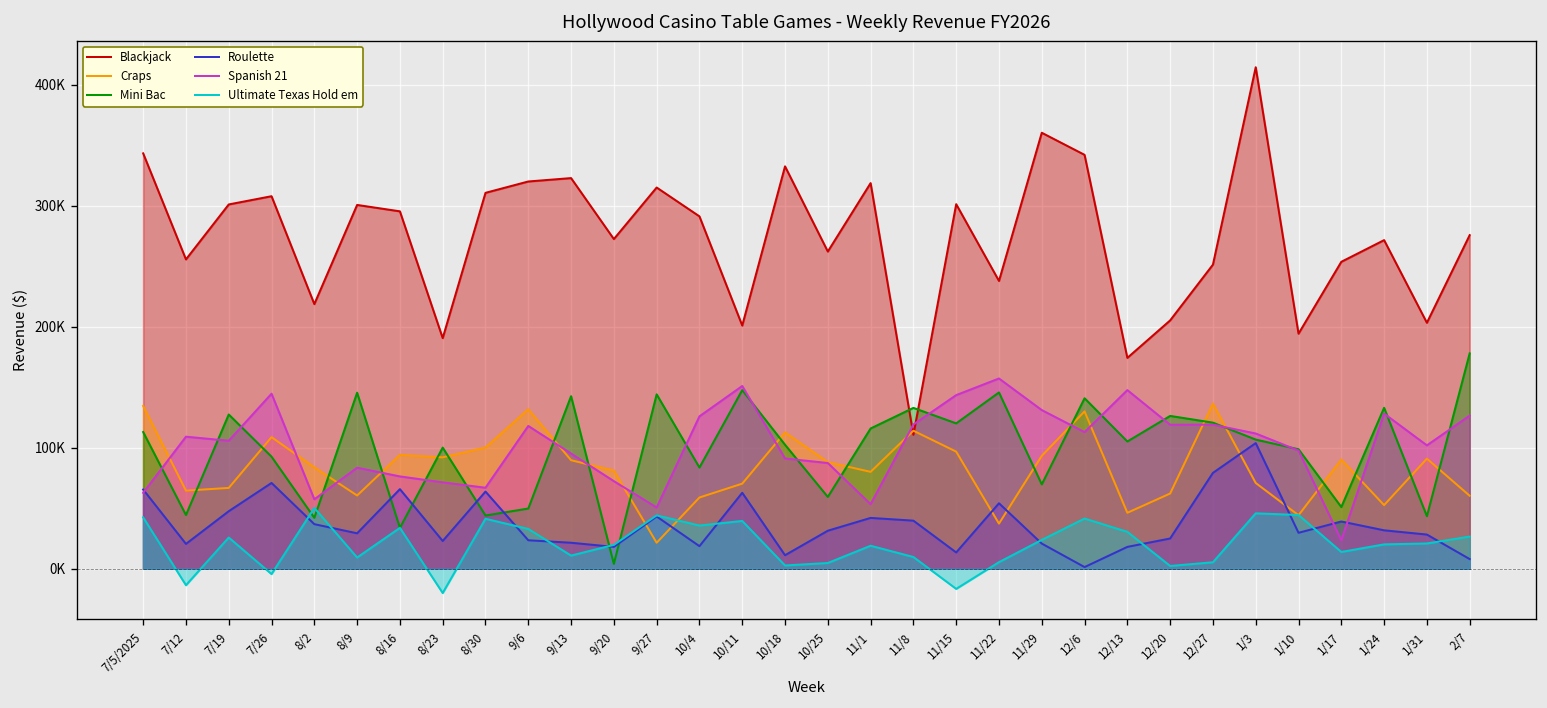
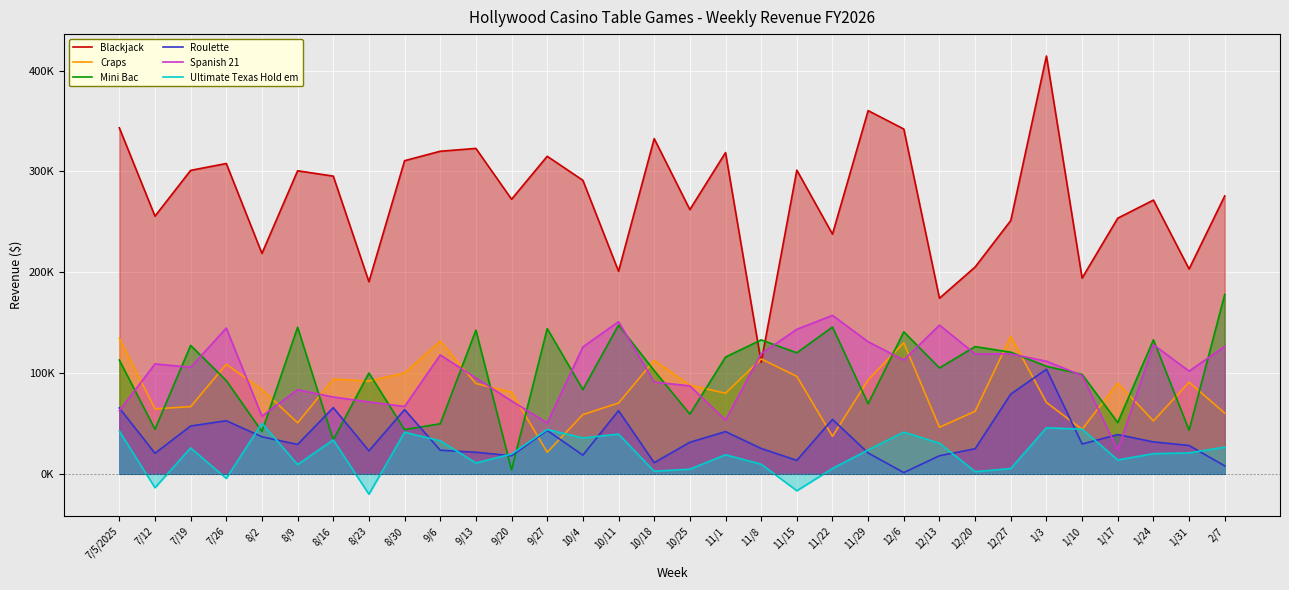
  {
    "Blackjack": {
      "7/5/2025": 343000,
      "7/12": 256000,
      "7/19": 301000,
      "7/26": 308000,
      "8/2": 219000,
      "8/9": 301000,
      "8/16": 295000,
      "8/23": 191000,
      "8/30": 311000,
      "9/6": 320000,
      "9/13": 323000,
      "9/20": 272000,
      "9/27": 315000,
      "10/4": 291000,
      "10/11": 201000,
      "10/18": 332000,
      "10/25": 262000,
      "11/1": 319000,
      "11/8": 111000,
      "11/15": 301000,
      "11/22": 238000,
      "11/29": 360000,
      "12/6": 342000,
      "12/13": 174000,
      "12/20": 205000,
      "12/27": 251000,
      "1/3": 414000,
      "1/10": 194000,
      "1/17": 254000,
      "1/24": 271000,
      "1/31": 203000,
      "2/7": 276000
    },
    "Craps": {
      "7/5/2025": 134000,
      "7/12": 64000,
      "7/19": 67000,
      "7/26": 109000,
      "8/2": 84000,
-     "8/9": 60000,
+     "8/9": 51000,
      "8/16": 94000,
      "8/23": 92000,
      "8/30": 100000,
      "9/6": 132000,
      "9/13": 90000,
      "9/20": 81000,
      "9/27": 21000,
      "10/4": 59000,
      "10/11": 70000,
      "10/18": 113000,
      "11/1": 80000,
      "11/8": 114000,
      "11/15": 97000,
      "11/22": 37000,
      "11/29": 93000,
      "12/6": 130000,
      "12/13": 46000,
      "12/20": 62000,
      "12/27": 136000,
      "1/3": 71000,
      "1/17": 90000,
      "1/24": 52000,
      "1/31": 91000,
      "2/7": 60000
    },
    "Mini Bac": {
      "7/5/2025": 113000,
      "7/12": 44000,
      "7/19": 127000,
      "7/26": 92000,
      "8/2": 42000,
      "8/9": 145000,
      "8/23": 100000,
      "8/30": 44000,
      "9/6": 50000,
      "9/13": 143000,
      "9/20": 4000,
      "9/27": 144000,
      "10/4": 84000,
      "10/11": 148000,
      "10/18": 102000,
      "10/25": 59000,
      "11/1": 116000,
      "11/8": 133000,
      "11/15": 120000,
      "11/22": 146000,
      "11/29": 70000,
      "12/6": 141000,
      "12/13": 105000,
      "12/20": 126000,
      "1/3": 107000,
      "1/17": 51000,
      "1/24": 133000,
      "1/31": 43000,
      "2/7": 178000
    },
    "Roulette": {
      "7/5/2025": 65000,
      "7/12": 20000,
      "7/19": 47000,
-     "7/26": 71000,
+     "7/26": 53000,
      "8/2": 37000,
      "8/9": 29000,
      "8/16": 66000,
      "8/23": 23000,
      "8/30": 64000,
      "9/6": 23000,
      "9/13": 21000,
      "10/4": 19000,
      "10/11": 63000,
      "10/18": 11000,
      "10/25": 31000,
      "11/1": 42000,
-     "11/8": 40000,
+     "11/8": 25000,
      "11/15": 13000,
      "11/22": 54000,
      "11/29": 21000,
      "12/6": 1000,
      "12/13": 18000,
      "12/20": 25000,
      "12/27": 79000,
      "1/3": 104000,
      "1/10": 30000,
      "1/17": 39000,
      "1/24": 32000,
      "1/31": 28000,
      "2/7": 8000
    },
    "Spanish 21": {
      "7/5/2025": 63000,
      "7/12": 109000,
      "7/19": 106000,
      "7/26": 145000,
      "8/2": 57000,
      "8/9": 83000,
      "8/16": 76000,
      "8/23": 71000,
      "8/30": 67000,
      "9/6": 118000,
      "9/13": 95000,
      "9/20": 72000,
      "9/27": 51000,
      "10/4": 126000,
      "10/11": 151000,
      "10/18": 91000,
      "11/1": 53000,
      "11/8": 119000,
      "11/15": 143000,
      "11/22": 157000,
      "11/29": 131000,
      "12/6": 113000,
      "12/13": 148000,
      "12/20": 119000,
      "1/3": 112000,
      "1/17": 23000,
      "1/24": 128000,
      "1/31": 102000,
      "2/7": 126000
    }
  }
